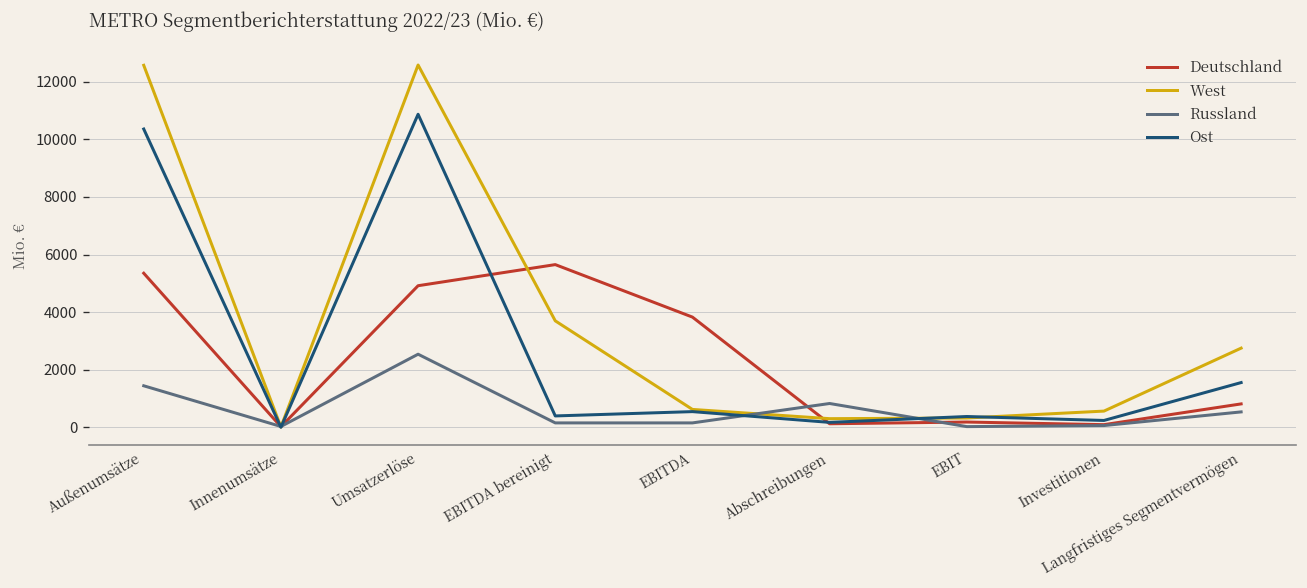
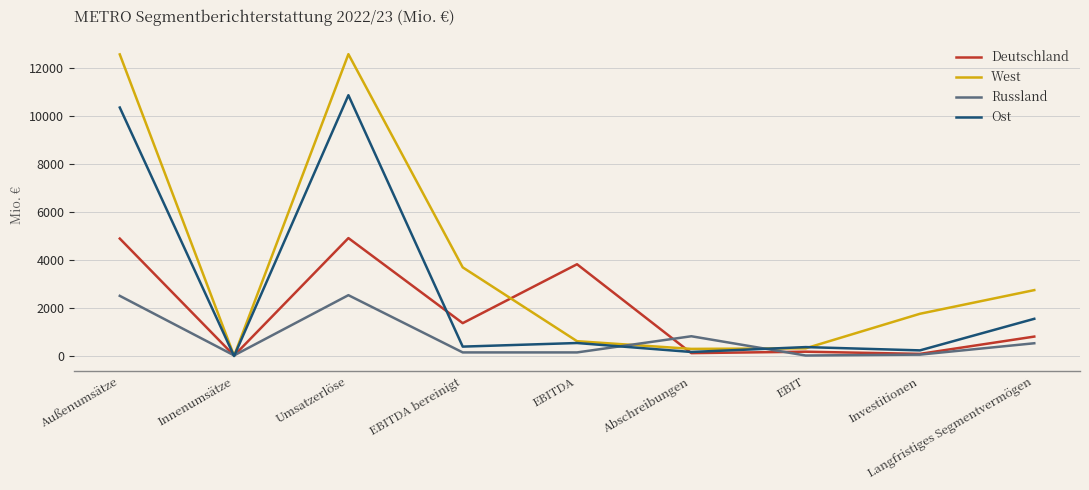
  {
    "Deutschland": {
-     "Außenumsätze": 5400,
+     "Außenumsätze": 4900,
      "Umsatzerlöse": 4900,
-     "EBITDA bereinigt": 5700,
+     "EBITDA bereinigt": 1400,
      "EBITDA": 3800,
      "EBIT": 200,
      "Langfristiges Segmentvermögen": 800
    },
    "West": {
      "Außenumsätze": 12600,
      "Umsatzerlöse": 12600,
      "EBITDA bereinigt": 3700,
      "Abschreibungen": 300,
-     "Investitionen": 600,
+     "Investitionen": 1800,
      "Langfristiges Segmentvermögen": 2700
    },
    "Russland": {
-     "Außenumsätze": 1400,
+     "Außenumsätze": 2500,
      "Umsatzerlöse": 2500,
      "EBITDA bereinigt": 200,
      "EBITDA": 200,
      "Abschreibungen": 800,
      "EBIT": 0,
      "Langfristiges Segmentvermögen": 500
    },
    "Ost": {
      "Außenumsätze": 10400,
      "Umsatzerlöse": 10900,
      "EBITDA bereinigt": 400,
      "Investitionen": 200,
      "Langfristiges Segmentvermögen": 1600
    }
  }
